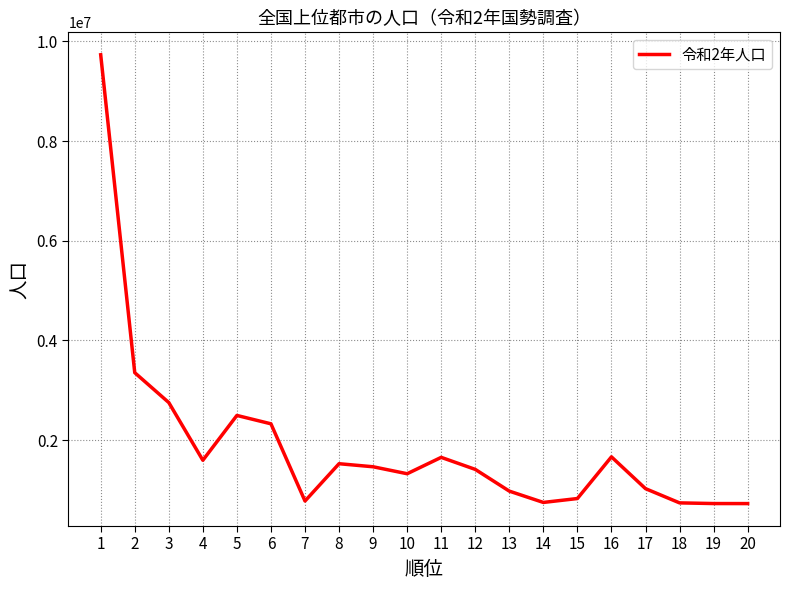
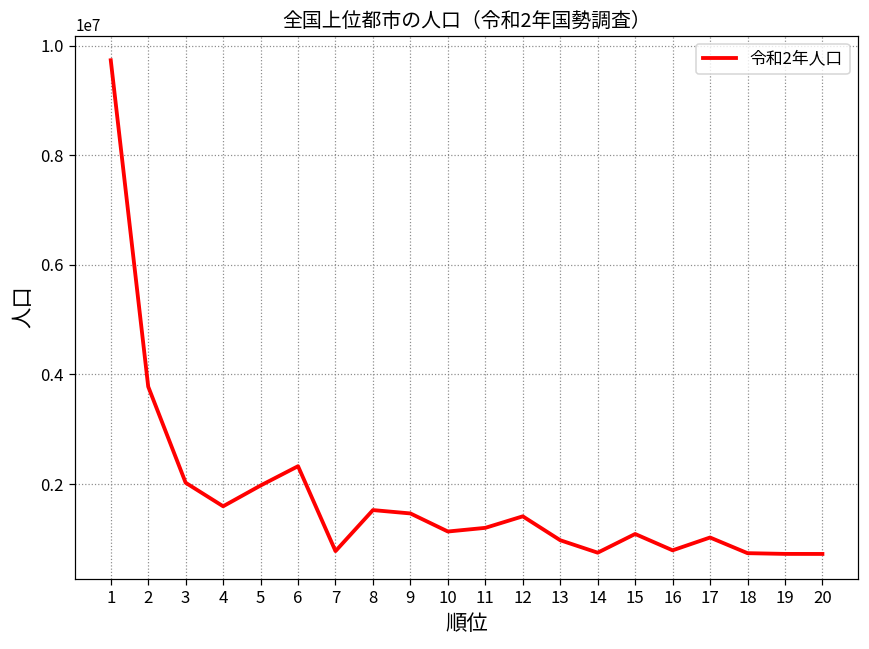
  {
    "1": 9700000,
-   "2": 3400000,
-   "3": 2800000,
+   "2": 3800000,
+   "3": 2000000,
    "4": 1600000,
-   "5": 2500000,
+   "5": 2000000,
    "6": 2300000,
    "7": 800000,
    "8": 1500000,
    "9": 1500000,
-   "10": 1300000,
-   "11": 1700000,
+   "10": 1100000,
+   "11": 1200000,
    "12": 1400000,
    "13": 1000000,
    "14": 700000,
-   "15": 800000,
-   "16": 1700000,
+   "15": 1100000,
+   "16": 800000,
    "17": 1000000,
    "18": 700000,
    "19": 700000,
    "20": 700000
  }
